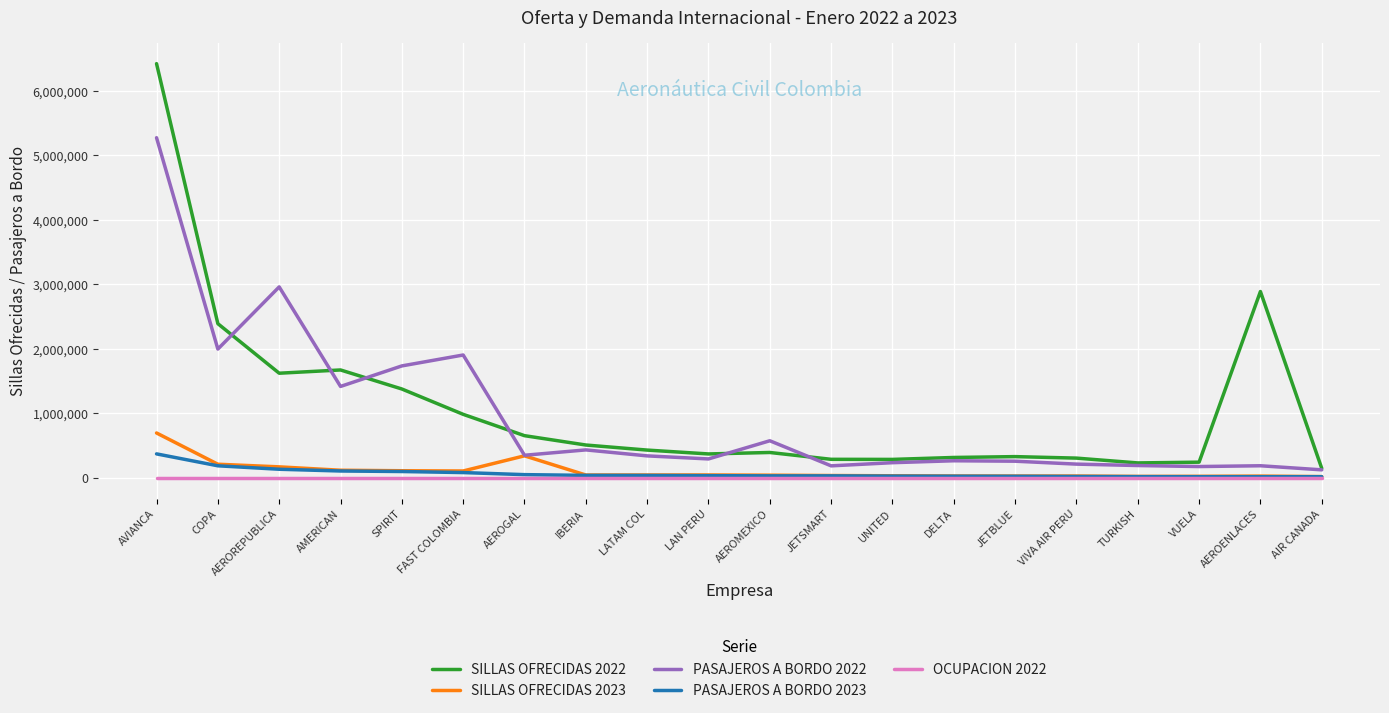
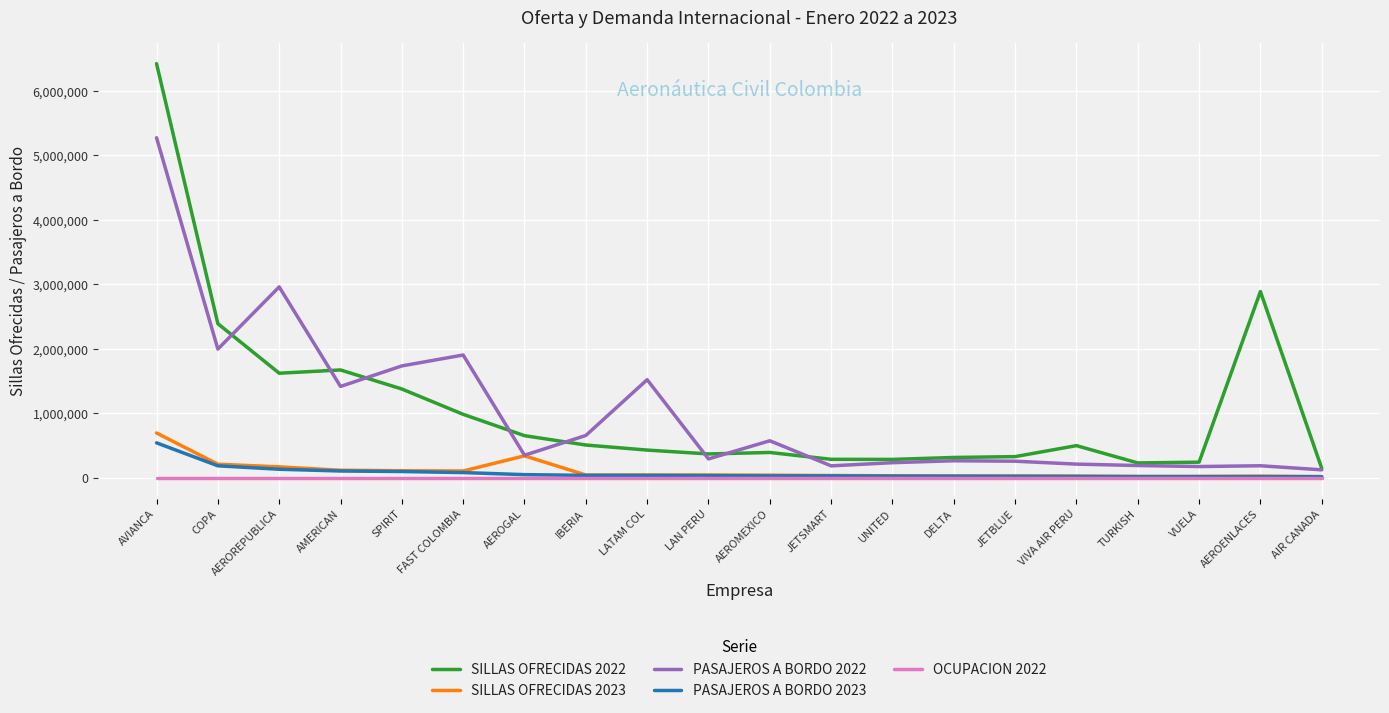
  {
    "SILLAS OFRECIDAS 2022": {
      "AVIANCA": "6,400,000",
      "COPA": "2,400,000",
      "AEROREPUBLICA": "1,600,000",
      "AMERICAN": "1,700,000",
      "SPIRIT": "1,400,000",
      "FAST COLOMBIA": "1,000,000",
      "AEROGAL": "700,000",
      "IBERIA": "500,000",
      "LATAM COL": "400,000",
      "LAN PERU": "400,000",
      "AEROMEXICO": "400,000",
      "JETSMART": "300,000",
      "UNITED": "300,000",
      "DELTA": "300,000",
      "JETBLUE": "300,000",
-     "VIVA AIR PERU": "300,000",
+     "VIVA AIR PERU": "500,000",
      "TURKISH": "200,000",
      "VUELA": "200,000",
      "AEROENLACES": "2,900,000"
    },
    "SILLAS OFRECIDAS 2023": {
      "AVIANCA": "700,000"
    },
    "PASAJEROS A BORDO 2022": {
      "AVIANCA": "5,300,000",
      "COPA": "2,000,000",
      "AEROREPUBLICA": "3,000,000",
      "AMERICAN": "1,400,000",
      "SPIRIT": "1,700,000",
      "FAST COLOMBIA": "1,900,000",
-     "IBERIA": "400,000",
-     "LATAM COL": "300,000",
+     "IBERIA": "700,000",
+     "LATAM COL": "1,500,000",
      "LAN PERU": "300,000",
      "AEROMEXICO": "600,000",
      "JETSMART": "200,000",
      "UNITED": "200,000",
      "DELTA": "300,000",
      "JETBLUE": "300,000",
      "VIVA AIR PERU": "200,000",
      "TURKISH": "200,000",
      "VUELA": "200,000",
      "AEROENLACES": "200,000"
    },
    "PASAJEROS A BORDO 2023": {
-     "AVIANCA": "400,000",
+     "AVIANCA": "500,000",
      "AEROGAL": "0"
    },
    "OCUPACION 2022": {
      "AVIANCA": "0",
      "COPA": "0",
      "AEROREPUBLICA": "0",
      "AMERICAN": "0",
      "SPIRIT": "0",
      "FAST COLOMBIA": "0",
      "AEROGAL": "0"
    }
  }
